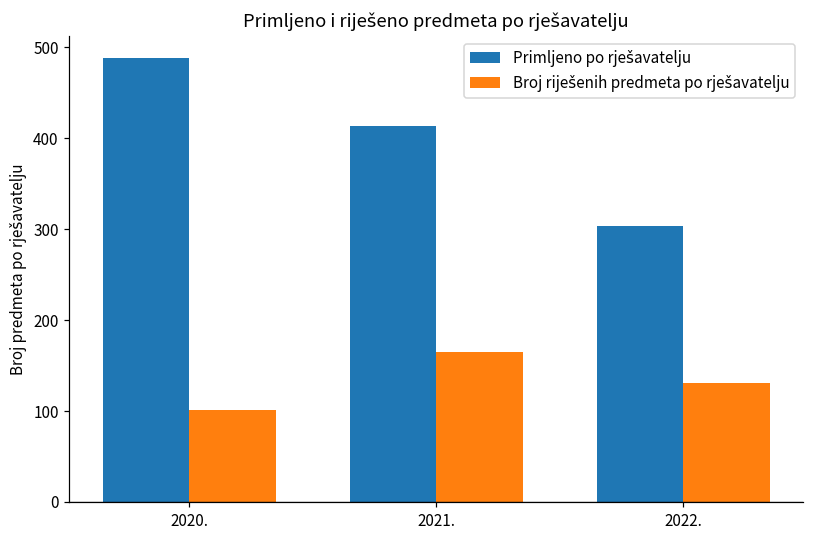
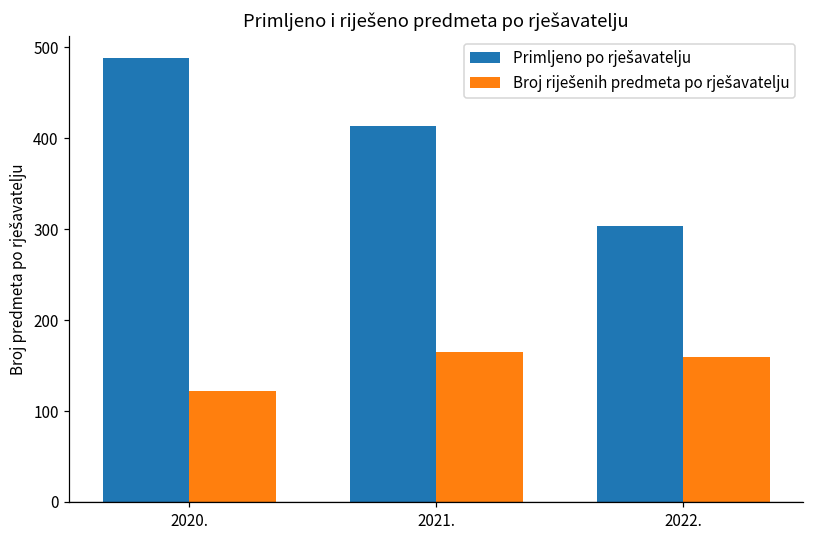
  {
    "Primljeno po rješavatelju": {
      "2020.": 490,
      "2021.": 410,
      "2022.": 300
    },
    "Broj riješenih predmeta po rješavatelju": {
-     "2020.": 100,
+     "2020.": 120,
      "2021.": 170,
-     "2022.": 130
+     "2022.": 160
    }
  }
